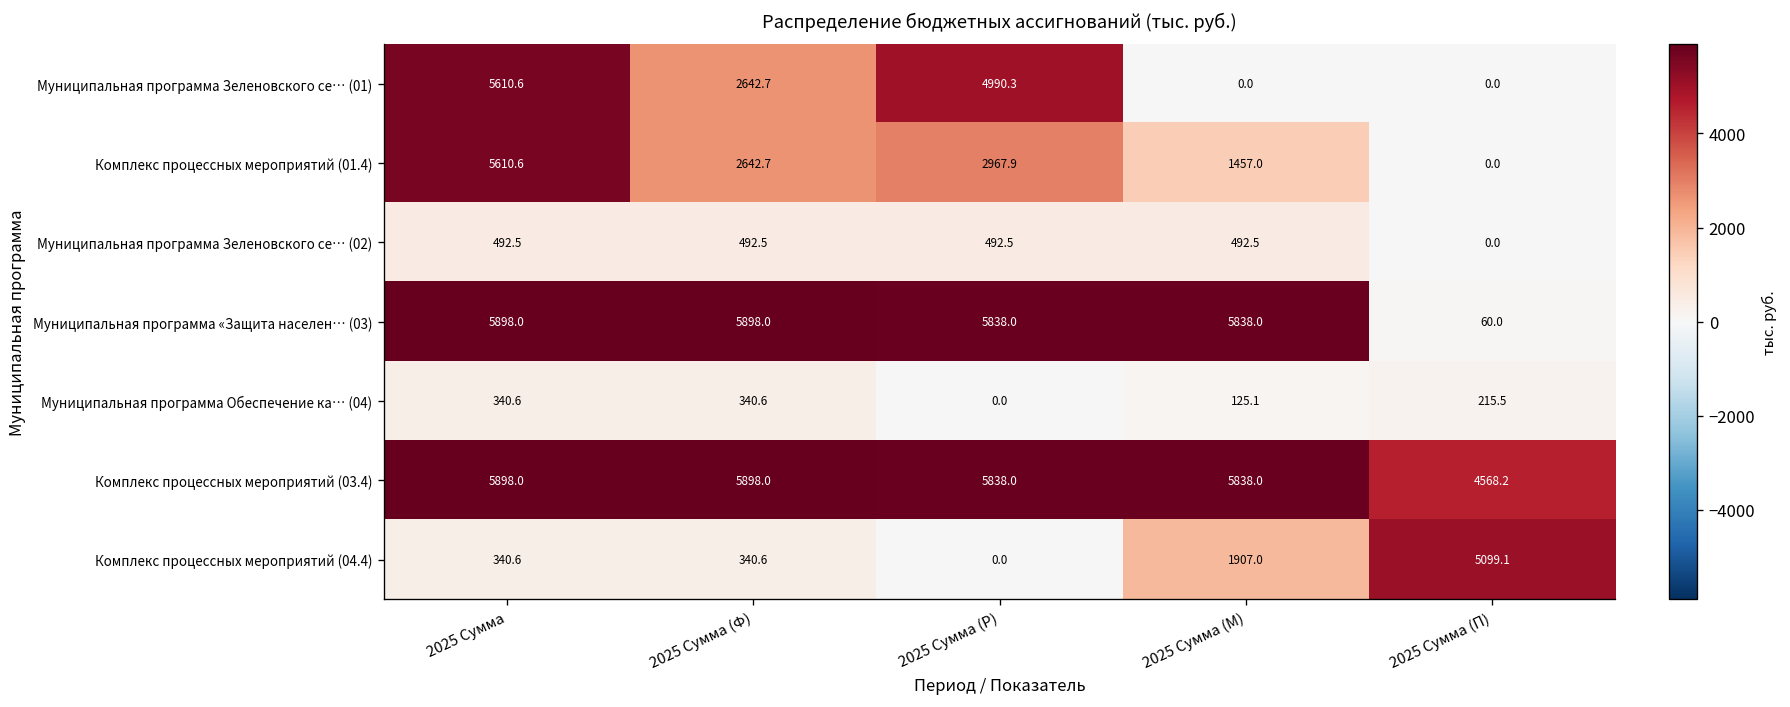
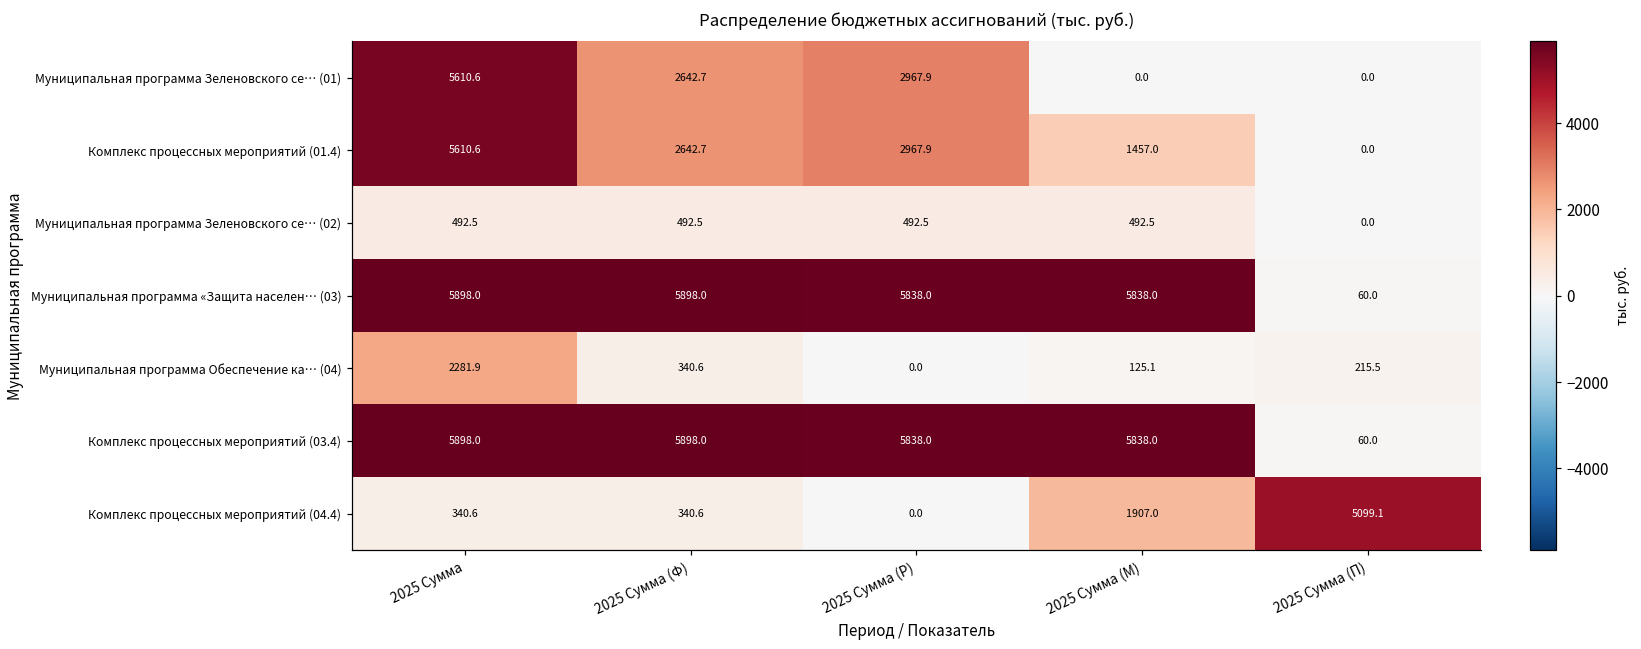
  {
    "Муниципальная программа Зеленовского се… (01)": {
      "2025 Сумма": 5610.6,
      "2025 Сумма (Ф)": 2642.7,
-     "2025 Сумма (Р)": 4990.3,
+     "2025 Сумма (Р)": 2967.9,
      "2025 Сумма (М)": 0.0,
      "2025 Сумма (П)": 0.0
    },
    "Комплекс процессных мероприятий (01.4)": {
      "2025 Сумма": 5610.6,
      "2025 Сумма (Ф)": 2642.7,
      "2025 Сумма (Р)": 2967.9,
      "2025 Сумма (М)": 1457.0,
      "2025 Сумма (П)": 0.0
    },
    "Муниципальная программа Зеленовского се… (02)": {
      "2025 Сумма": 492.5,
      "2025 Сумма (Ф)": 492.5,
      "2025 Сумма (Р)": 492.5,
      "2025 Сумма (М)": 492.5,
      "2025 Сумма (П)": 0.0
    },
    "Муниципальная программа «Защита населен… (03)": {
      "2025 Сумма": 5898.0,
      "2025 Сумма (Ф)": 5898.0,
      "2025 Сумма (Р)": 5838.0,
      "2025 Сумма (М)": 5838.0,
      "2025 Сумма (П)": 60.0
    },
    "Муниципальная программа Обеспечение ка… (04)": {
-     "2025 Сумма": 340.6,
+     "2025 Сумма": 2281.9,
      "2025 Сумма (Ф)": 340.6,
      "2025 Сумма (Р)": 0.0,
      "2025 Сумма (М)": 125.1,
      "2025 Сумма (П)": 215.5
    },
    "Комплекс процессных мероприятий (03.4)": {
      "2025 Сумма": 5898.0,
      "2025 Сумма (Ф)": 5898.0,
      "2025 Сумма (Р)": 5838.0,
      "2025 Сумма (М)": 5838.0,
-     "2025 Сумма (П)": 4568.2
+     "2025 Сумма (П)": 60.0
    },
    "Комплекс процессных мероприятий (04.4)": {
      "2025 Сумма": 340.6,
      "2025 Сумма (Ф)": 340.6,
      "2025 Сумма (Р)": 0.0,
      "2025 Сумма (М)": 1907.0,
      "2025 Сумма (П)": 5099.1
    }
  }
